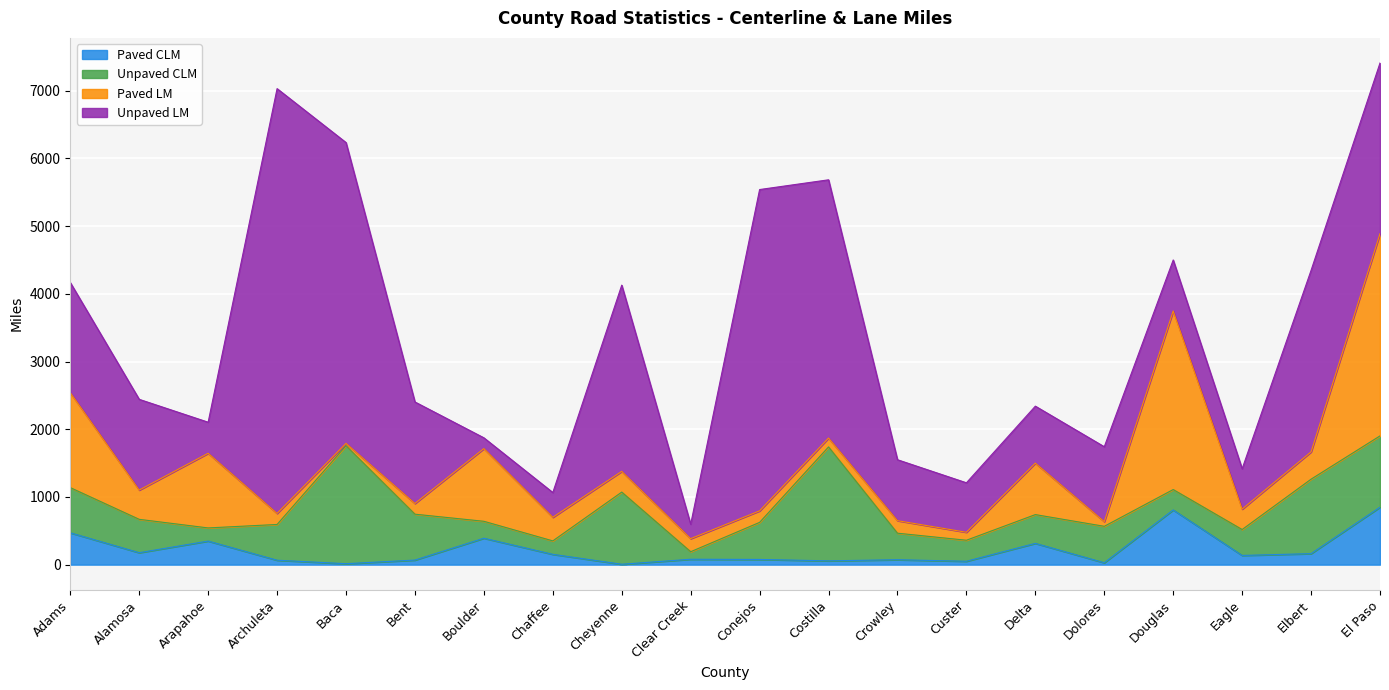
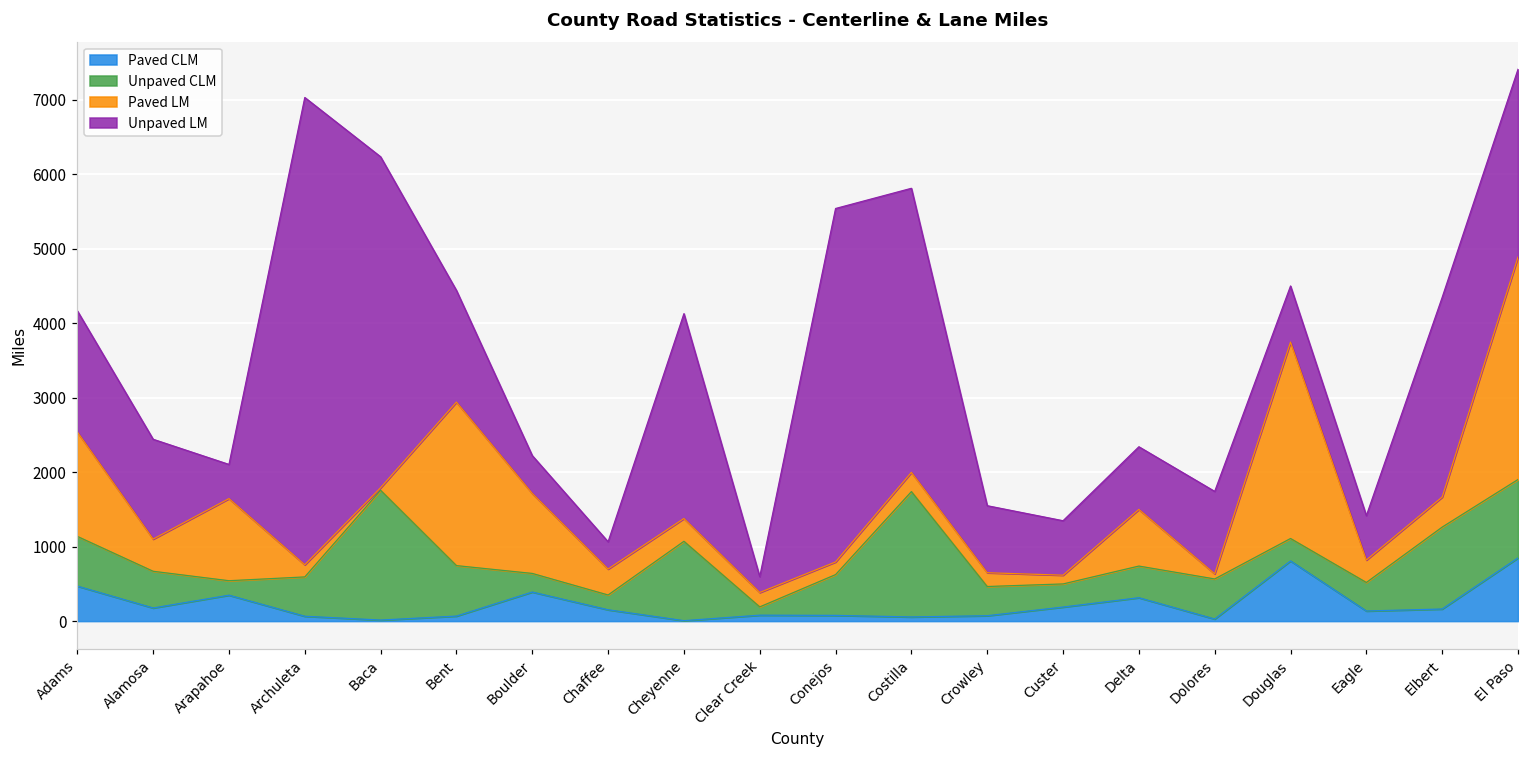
  {
    "Paved CLM": {
      "Adams": 500,
      "Alamosa": 200,
      "Arapahoe": 300,
      "Archuleta": 100,
      "Baca": 0,
      "Bent": 100,
      "Boulder": 400,
      "Chaffee": 200,
      "Cheyenne": 0,
      "Clear Creek": 100,
      "Conejos": 100,
      "Costilla": 100,
      "Crowley": 100,
-     "Custer": 100,
+     "Custer": 200,
      "Delta": 300,
      "Dolores": 0,
      "Douglas": 800,
      "Eagle": 100,
      "Elbert": 200,
      "El Paso": 800
    },
    "Unpaved CLM": {
      "Adams": 700,
      "Alamosa": 500,
      "Arapahoe": 200,
      "Archuleta": 500,
      "Bent": 700,
      "Boulder": 300,
      "Chaffee": 200,
      "Cheyenne": 1100,
      "Clear Creek": 100,
      "Conejos": 500,
      "Costilla": 1700,
      "Crowley": 400,
      "Custer": 300,
      "Delta": 400,
      "Dolores": 500,
      "Douglas": 300,
      "Eagle": 400,
      "Elbert": 1100,
      "El Paso": 1100
    },
    "Paved LM": {
      "Adams": 1400,
      "Alamosa": 400,
      "Arapahoe": 1100,
      "Archuleta": 200,
-     "Bent": 200,
+     "Bent": 2200,
      "Boulder": 1100,
      "Chaffee": 300,
      "Cheyenne": 300,
      "Clear Creek": 200,
      "Conejos": 200,
-     "Costilla": 100,
+     "Costilla": 300,
      "Crowley": 200,
      "Custer": 100,
      "Delta": 800,
      "Dolores": 100,
      "Douglas": 2600,
      "Eagle": 300,
      "Elbert": 400,
      "El Paso": 3000
    },
    "Unpaved LM": {
      "Adams": 1600,
      "Alamosa": 1300,
      "Arapahoe": 500,
      "Archuleta": 6300,
      "Baca": 4400,
      "Bent": 1500,
-     "Boulder": 200,
+     "Boulder": 500,
      "Chaffee": 400,
      "Cheyenne": 2800,
      "Clear Creek": 200,
      "Conejos": 4700,
      "Costilla": 3800,
      "Crowley": 900,
      "Custer": 700,
      "Delta": 800,
      "Dolores": 1100,
      "Douglas": 800,
      "Eagle": 600,
      "Elbert": 2700,
      "El Paso": 2500
    }
  }
